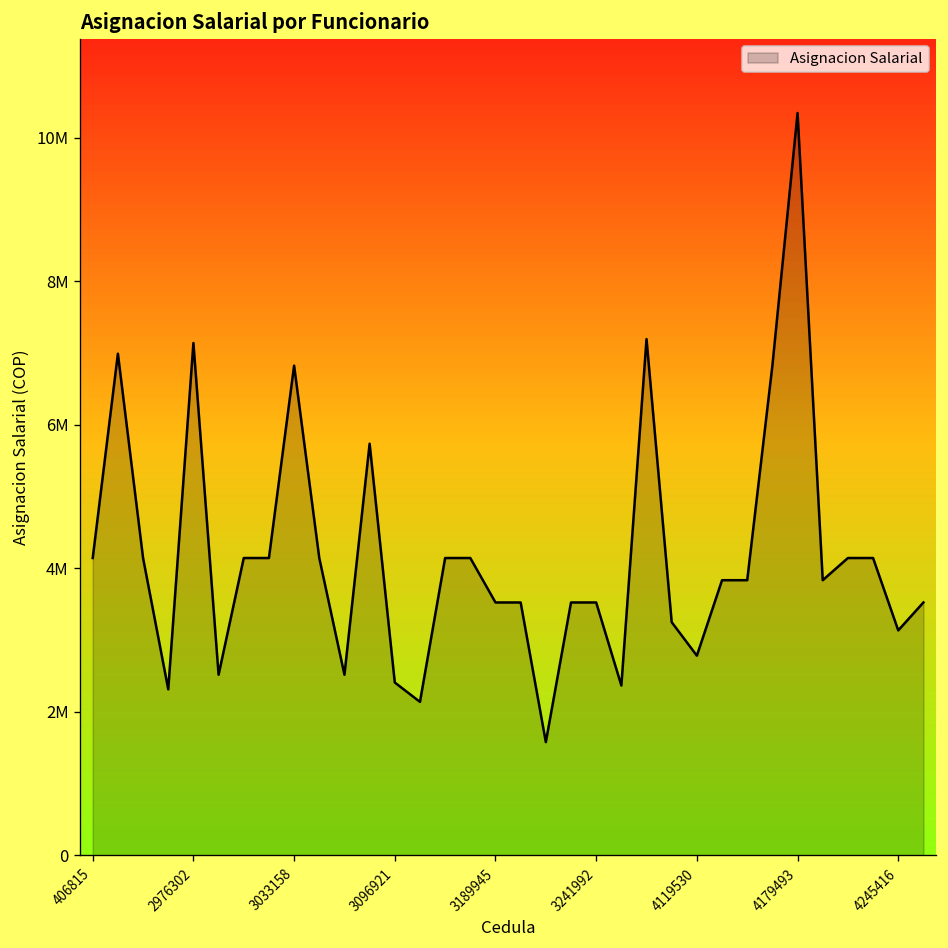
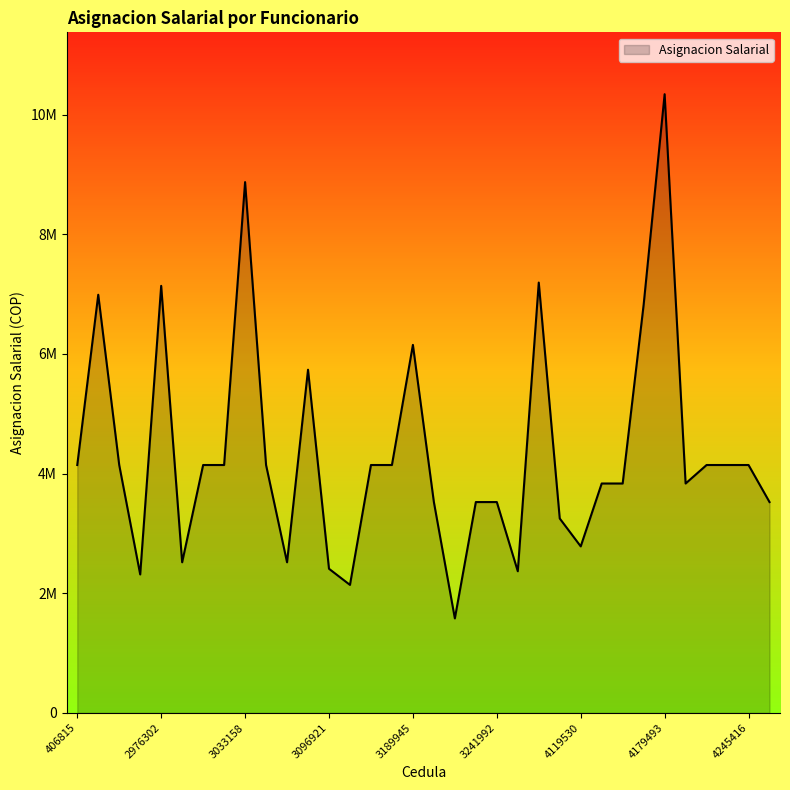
  {
    "406815": 4100000,
    "2976302": 7100000,
-   "3033158": 6800000,
+   "3033158": 8900000,
    "3096921": 2400000,
-   "3189945": 3500000,
+   "3189945": 6200000,
    "3241992": 3500000,
    "4119530": 2800000,
    "4179493": 10300000,
-   "4245416": 3100000
+   "4245416": 4100000
  }
